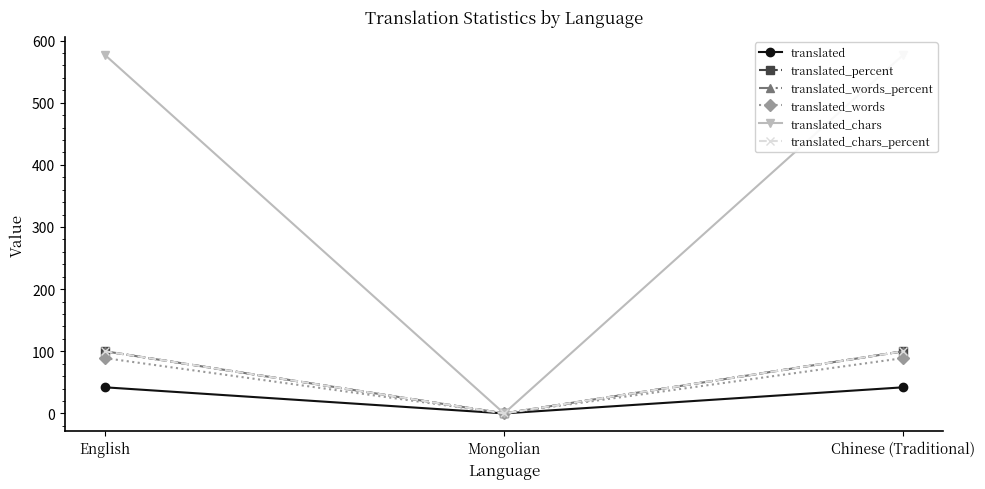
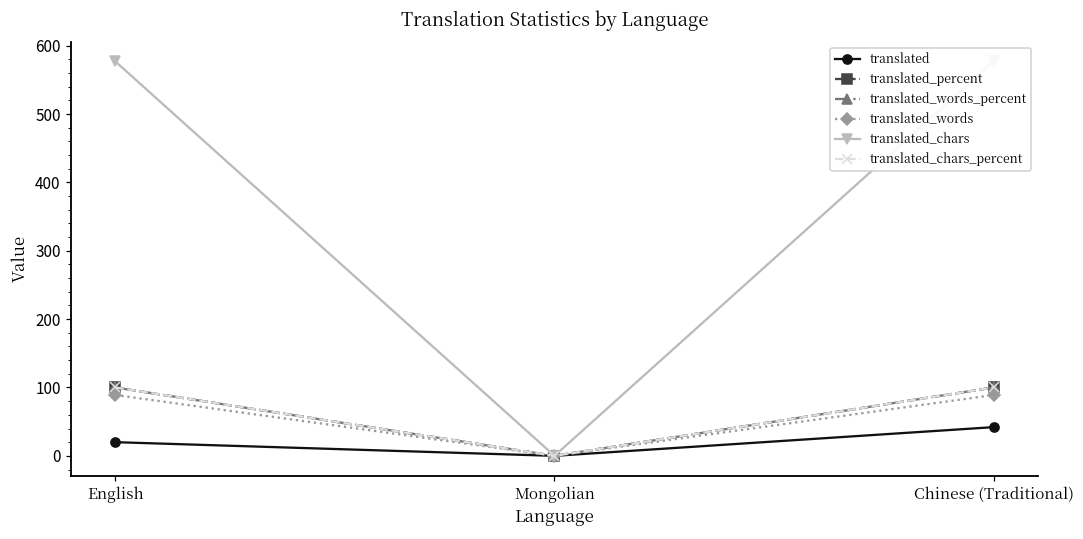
  {
    "translated": {
-     "English": 40,
+     "English": 20,
      "Chinese (Traditional)": 40
    }
  }
